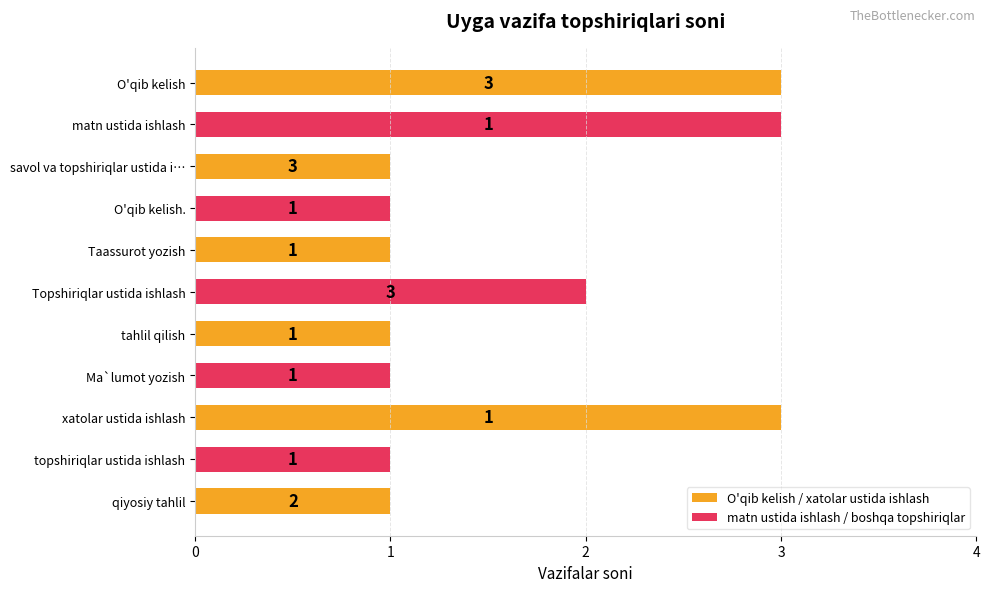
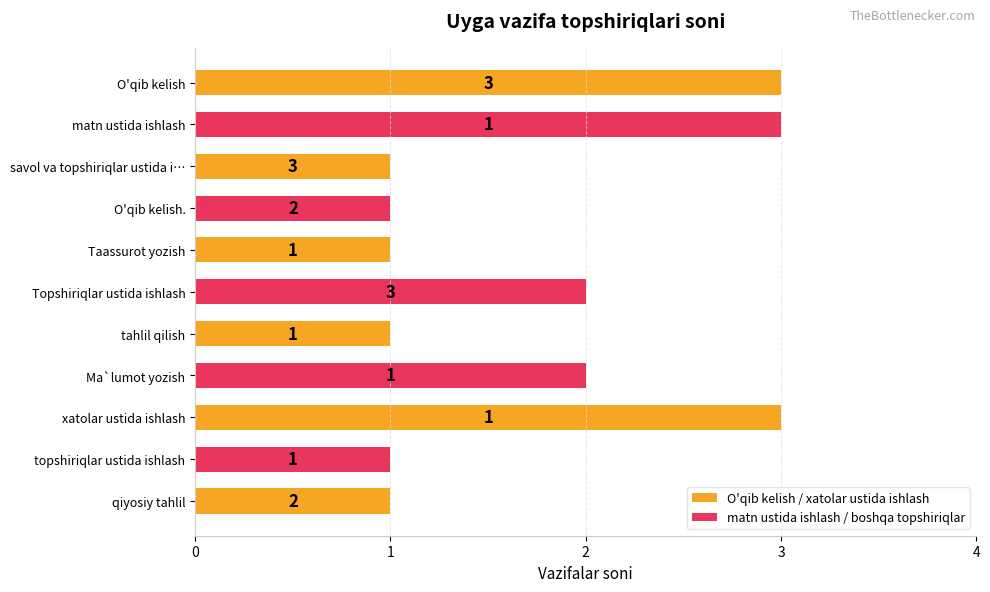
  {
    "O'qib kelish / xatolar ustida ishlash": {
      "O'qib kelish": 3,
      "Taassurot yozish": 1,
      "tahlil qilish": 1
    },
    "matn ustida ishlash / boshqa topshiriqlar": {
      "O'qib kelish.": 1,
-     "Ma`lumot yozish": 1,
+     "Ma`lumot yozish": 2,
      "topshiriqlar ustida ishlash": 1
    }
  }
